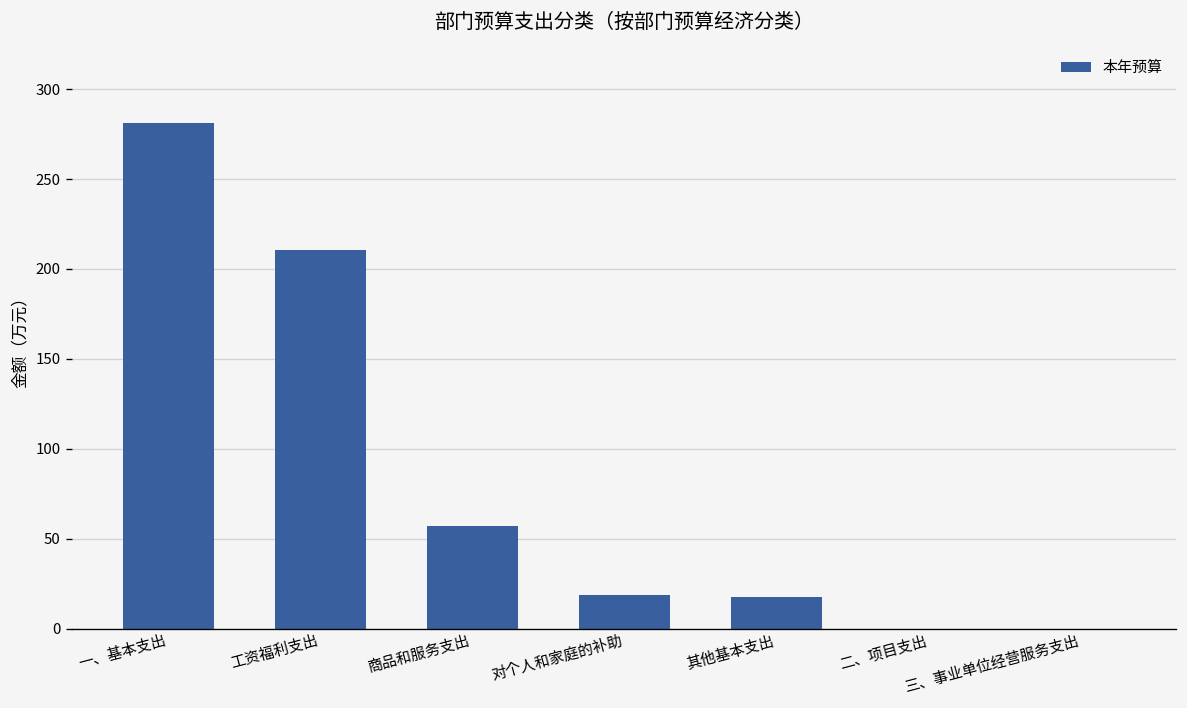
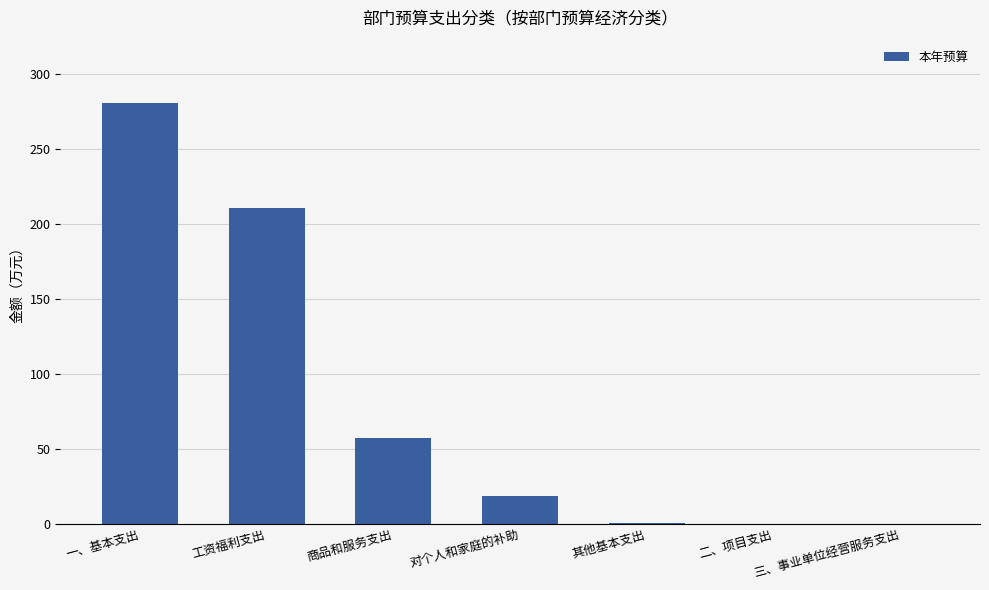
  {
    "一、基本支出": 281,
    "工资福利支出": 211,
    "商品和服务支出": 57,
    "对个人和家庭的补助": 19,
-   "其他基本支出": 17,
+   "其他基本支出": 1,
    "二、项目支出": 0,
    "三、事业单位经营服务支出": 0
  }
